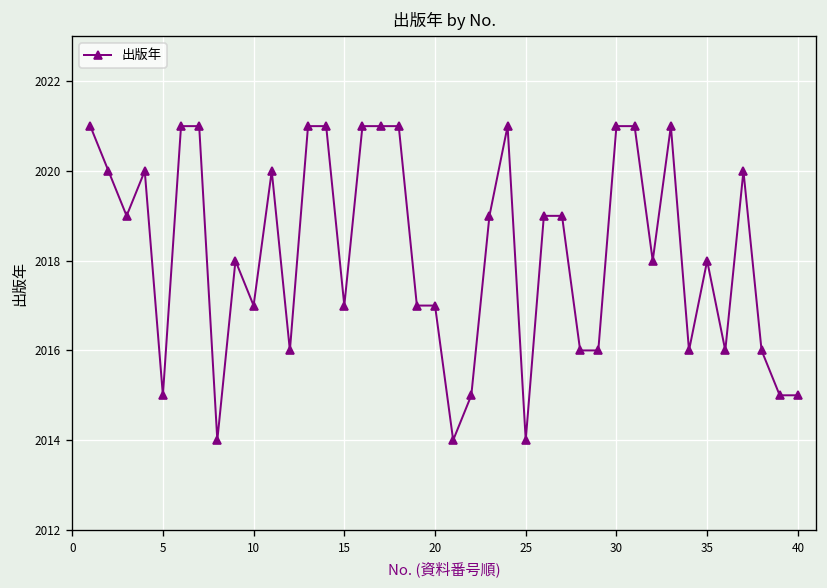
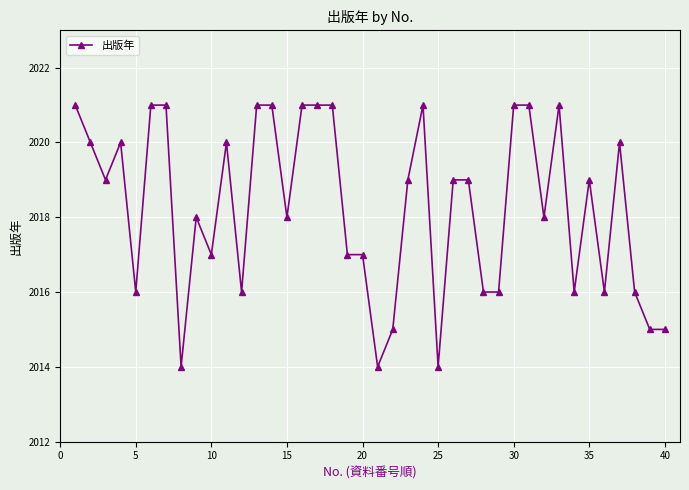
  {
-   "5": 2015,
+   "5": 2016,
    "10": 2017,
-   "15": 2017,
+   "15": 2018,
    "20": 2017,
    "25": 2014,
    "30": 2021,
-   "35": 2018,
+   "35": 2019,
    "40": 2015
  }
